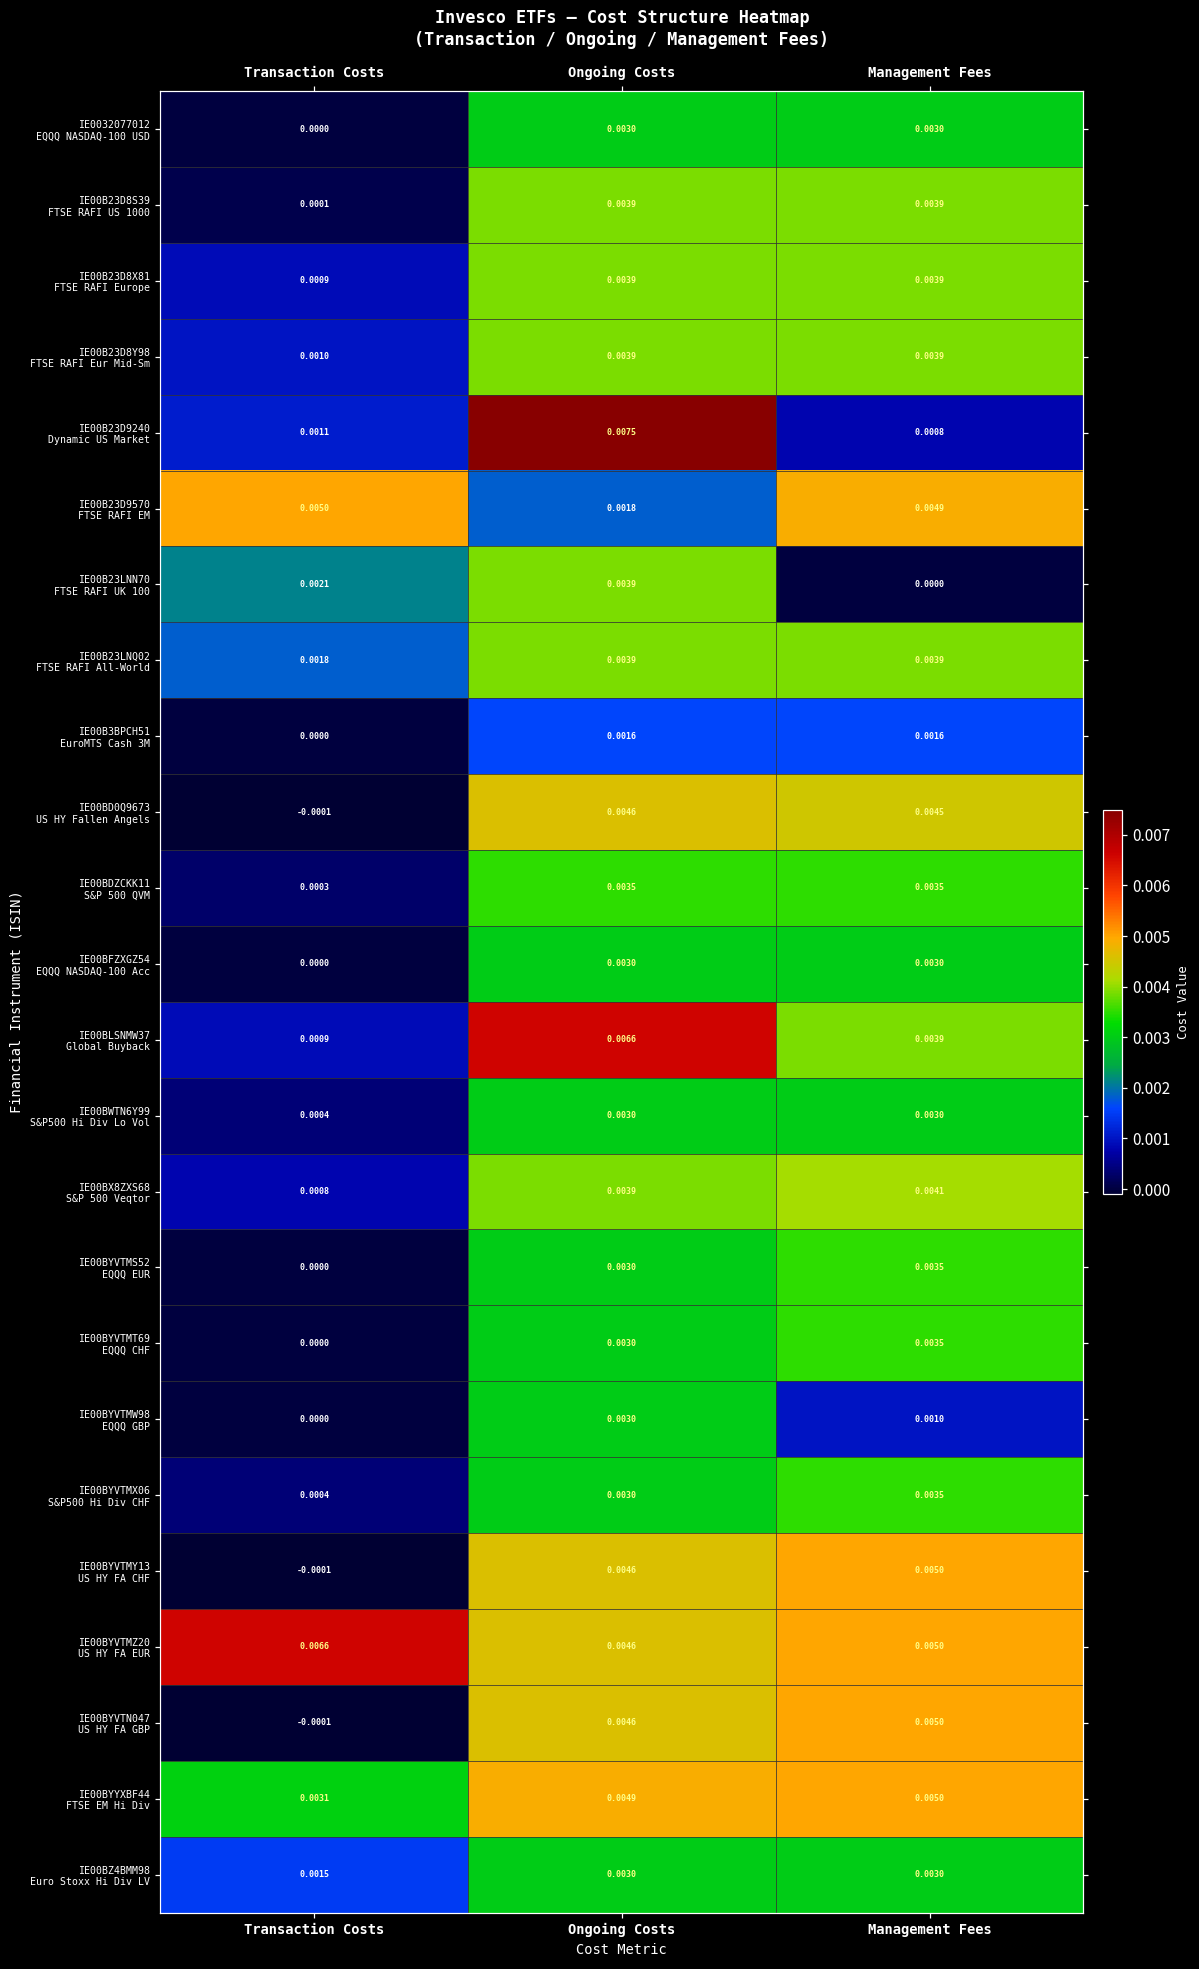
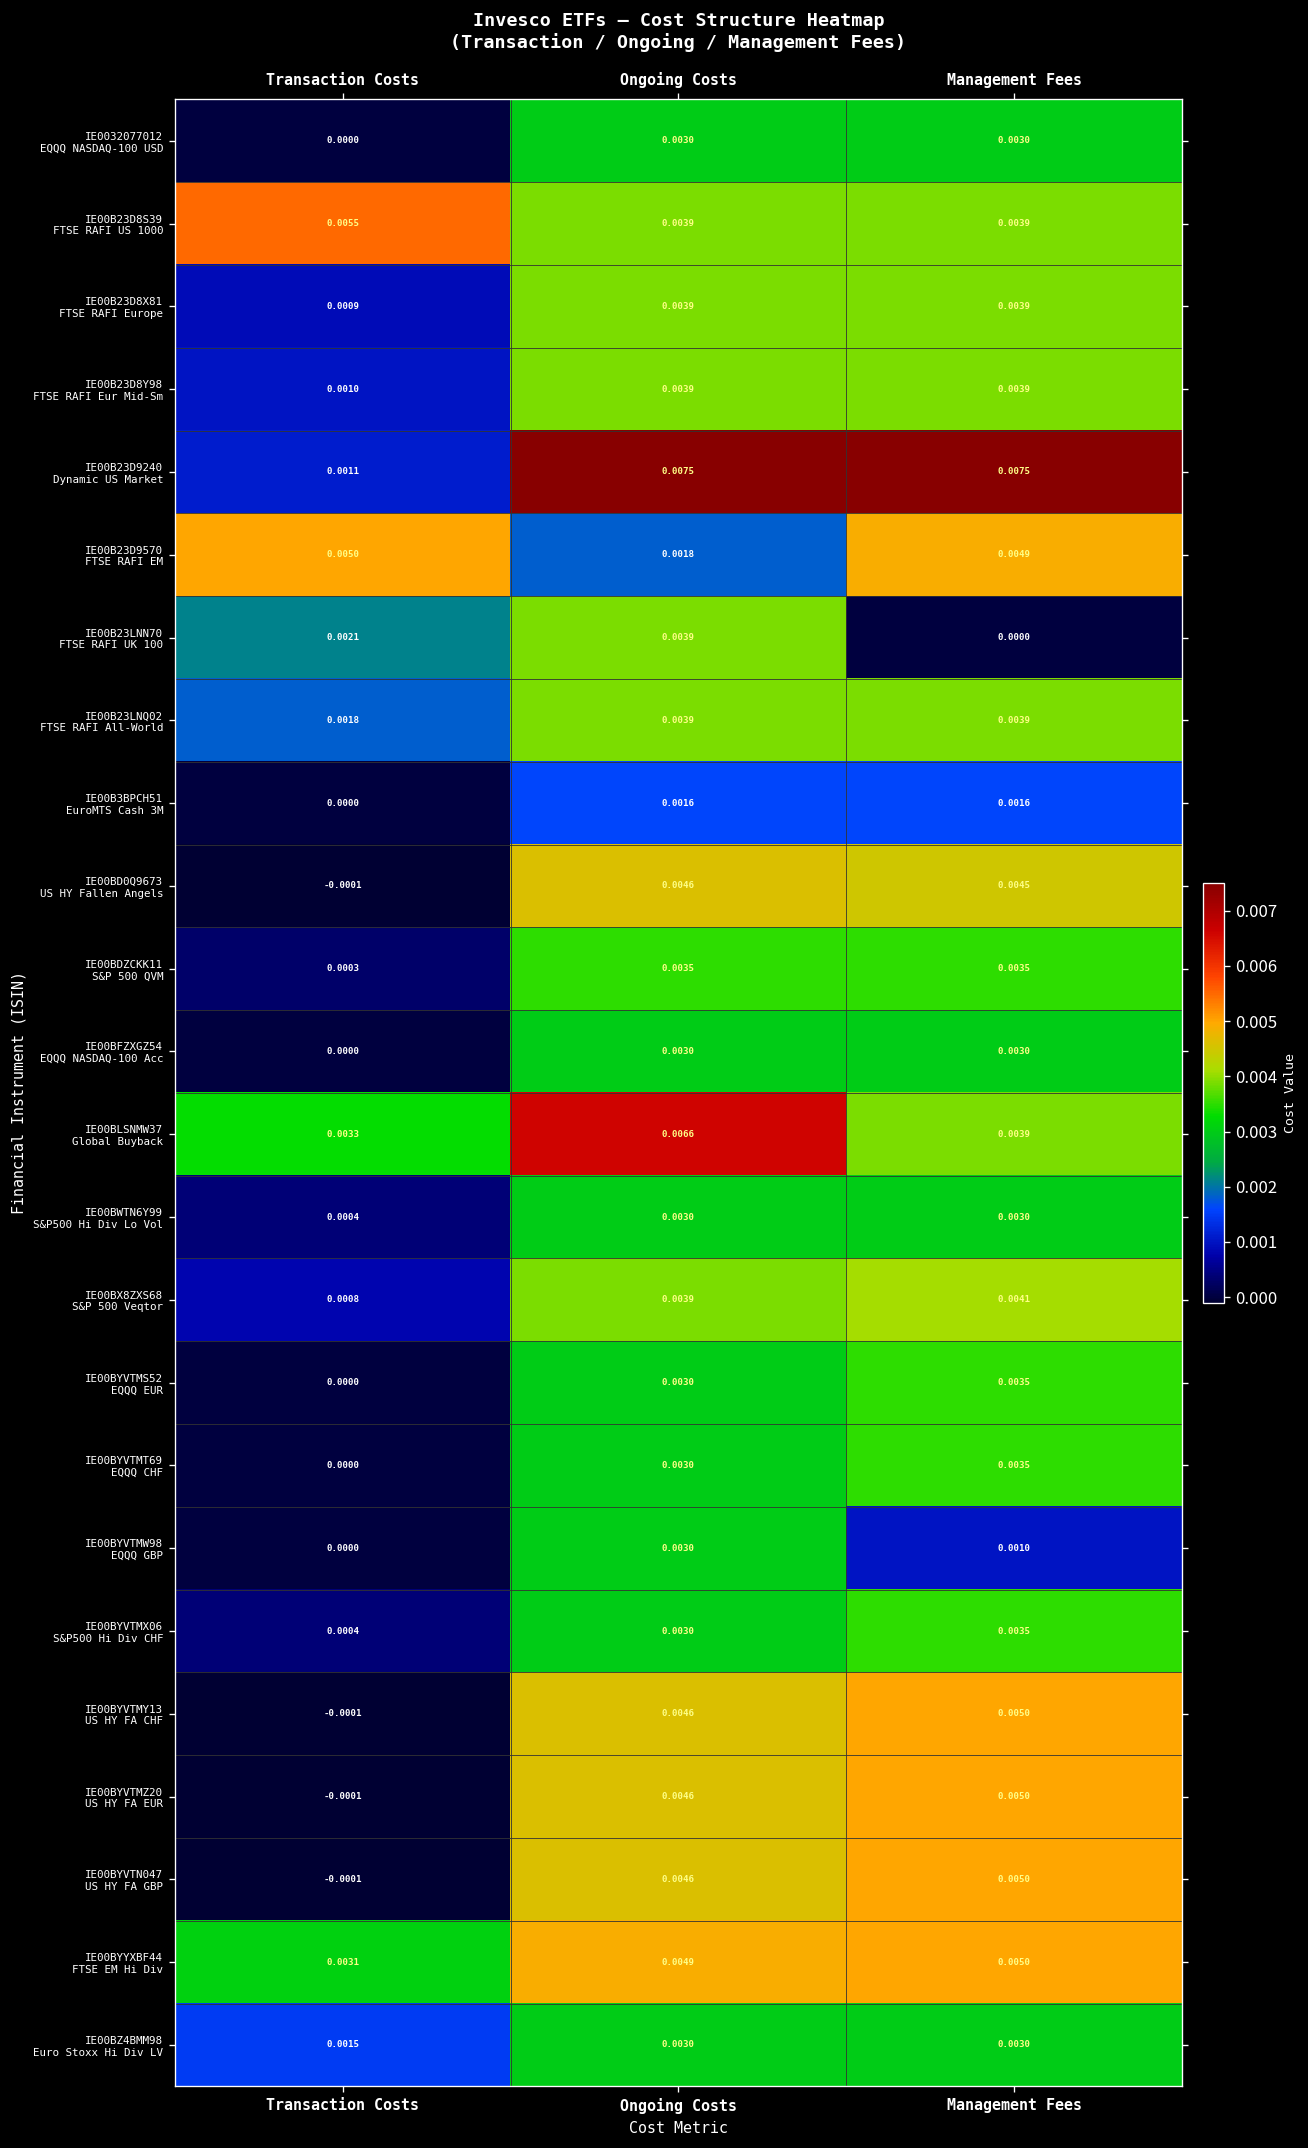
  {
    "IE0032077012 EQQQ NASDAQ-100 USD": {
      "Transaction Costs": 0.0000,
      "Ongoing Costs": 0.0030,
      "Management Fees": 0.0030
    },
    "IE00B23D8S39 FTSE RAFI US 1000": {
-     "Transaction Costs": 0.0001,
+     "Transaction Costs": 0.0055,
      "Ongoing Costs": 0.0039,
      "Management Fees": 0.0039
    },
    "IE00B23D8X81 FTSE RAFI Europe": {
      "Transaction Costs": 0.0009,
      "Ongoing Costs": 0.0039,
      "Management Fees": 0.0039
    },
    "IE00B23D8Y98 FTSE RAFI Eur Mid-Sm": {
      "Transaction Costs": 0.0010,
      "Ongoing Costs": 0.0039,
      "Management Fees": 0.0039
    },
    "IE00B23D9240 Dynamic US Market": {
      "Transaction Costs": 0.0011,
      "Ongoing Costs": 0.0075,
-     "Management Fees": 0.0008
+     "Management Fees": 0.0075
    },
    "IE00B23D9570 FTSE RAFI EM": {
      "Transaction Costs": 0.0050,
      "Ongoing Costs": 0.0018,
      "Management Fees": 0.0049
    },
    "IE00B23LNN70 FTSE RAFI UK 100": {
      "Transaction Costs": 0.0021,
      "Ongoing Costs": 0.0039,
      "Management Fees": 0.0000
    },
    "IE00B23LNQ02 FTSE RAFI All-World": {
      "Transaction Costs": 0.0018,
      "Ongoing Costs": 0.0039,
      "Management Fees": 0.0039
    },
    "IE00B3BPCH51 EuroMTS Cash 3M": {
      "Transaction Costs": 0.0000,
      "Ongoing Costs": 0.0016,
      "Management Fees": 0.0016
    },
    "IE00BD0Q9673 US HY Fallen Angels": {
      "Transaction Costs": -0.0001,
      "Ongoing Costs": 0.0046,
      "Management Fees": 0.0045
    },
    "IE00BDZCKK11 S&P 500 QVM": {
      "Transaction Costs": 0.0003,
      "Ongoing Costs": 0.0035,
      "Management Fees": 0.0035
    },
    "IE00BFZXGZ54 EQQQ NASDAQ-100 Acc": {
      "Transaction Costs": 0.0000,
      "Ongoing Costs": 0.0030,
      "Management Fees": 0.0030
    },
    "IE00BLSNMW37 Global Buyback": {
-     "Transaction Costs": 0.0009,
+     "Transaction Costs": 0.0033,
      "Ongoing Costs": 0.0066,
      "Management Fees": 0.0039
    },
    "IE00BWTN6Y99 S&P500 Hi Div Lo Vol": {
      "Transaction Costs": 0.0004,
      "Ongoing Costs": 0.0030,
      "Management Fees": 0.0030
    },
    "IE00BX8ZXS68 S&P 500 Veqtor": {
      "Transaction Costs": 0.0008,
      "Ongoing Costs": 0.0039,
      "Management Fees": 0.0041
    },
    "IE00BYVTMS52 EQQQ EUR": {
      "Transaction Costs": 0.0000,
      "Ongoing Costs": 0.0030,
      "Management Fees": 0.0035
    },
    "IE00BYVTMT69 EQQQ CHF": {
      "Transaction Costs": 0.0000,
      "Ongoing Costs": 0.0030,
      "Management Fees": 0.0035
    },
    "IE00BYVTMW98 EQQQ GBP": {
      "Transaction Costs": 0.0000,
      "Ongoing Costs": 0.0030,
      "Management Fees": 0.0010
    },
    "IE00BYVTMX06 S&P500 Hi Div CHF": {
      "Transaction Costs": 0.0004,
      "Ongoing Costs": 0.0030,
      "Management Fees": 0.0035
    },
    "IE00BYVTMY13 US HY FA CHF": {
      "Transaction Costs": -0.0001,
      "Ongoing Costs": 0.0046,
      "Management Fees": 0.0050
    },
    "IE00BYVTMZ20 US HY FA EUR": {
-     "Transaction Costs": 0.0066,
+     "Transaction Costs": -0.0001,
      "Ongoing Costs": 0.0046,
      "Management Fees": 0.0050
    },
    "IE00BYVTN047 US HY FA GBP": {
      "Transaction Costs": -0.0001,
      "Ongoing Costs": 0.0046,
      "Management Fees": 0.0050
    },
    "IE00BYYXBF44 FTSE EM Hi Div": {
      "Transaction Costs": 0.0031,
      "Ongoing Costs": 0.0049,
      "Management Fees": 0.0050
    },
    "IE00BZ4BMM98 Euro Stoxx Hi Div LV": {
      "Transaction Costs": 0.0015,
      "Ongoing Costs": 0.0030,
      "Management Fees": 0.0030
    }
  }
